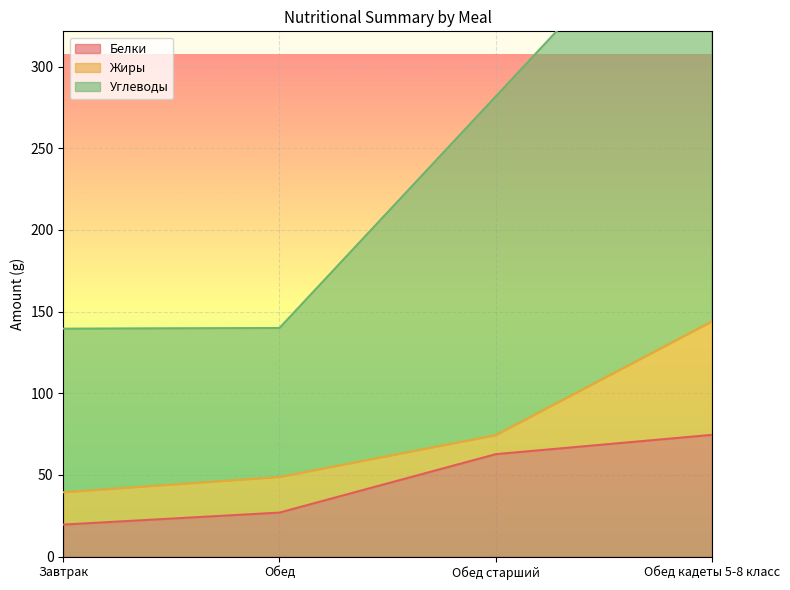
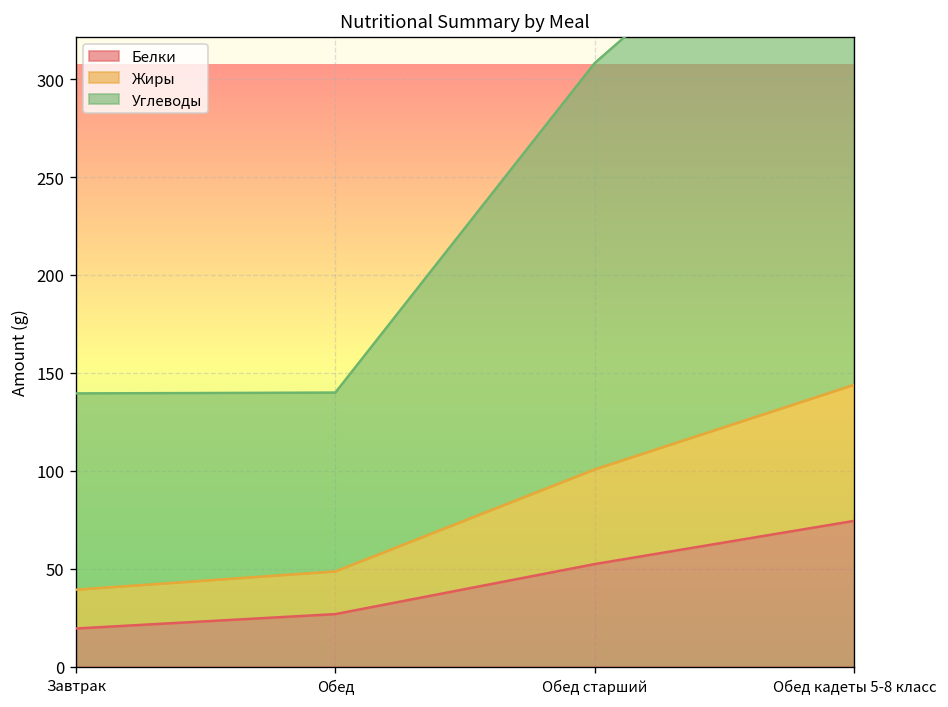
  {
    "Белки": {
      "Завтрак": 20,
      "Обед": 27,
-     "Обед старший": 63,
+     "Обед старший": 52,
      "Обед кадеты 5-8 класс": 75
    },
    "Жиры": {
      "Завтрак": 20,
      "Обед": 22,
-     "Обед старший": 12,
+     "Обед старший": 48,
      "Обед кадеты 5-8 класс": 69
    },
    "Углеводы": {
      "Завтрак": 100,
      "Обед": 91,
      "Обед старший": 207
    }
  }
